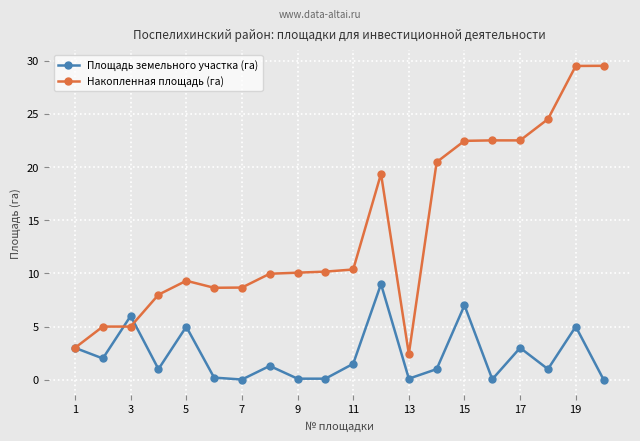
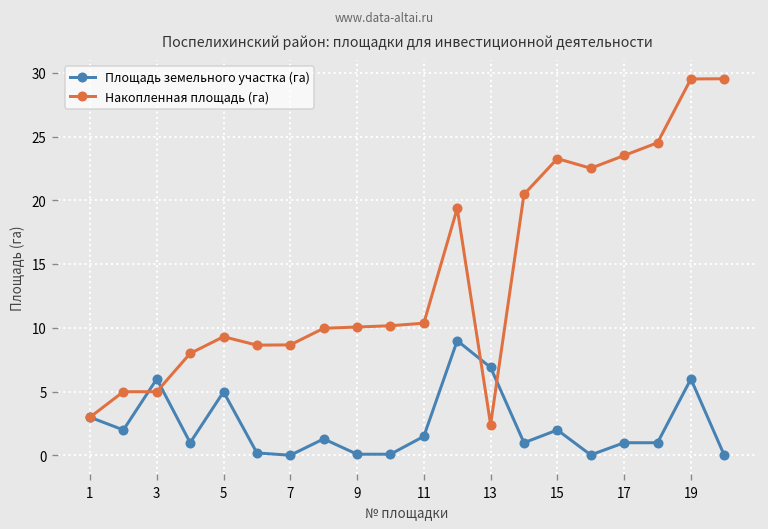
  {
    "Площадь земельного участка (га)": {
      "3": 6.0,
      "5": 5.0,
      "7": 0.0,
      "9": 0.1,
      "11": 1.5,
-     "13": 0.1,
-     "15": 7,
-     "17": 3,
-     "19": 5
+     "13": 6.9,
+     "15": 2,
+     "17": 1,
+     "19": 6
    },
    "Накопленная площадь (га)": {
      "3": 5.0,
      "5": 9.3,
      "7": 8.7,
      "9": 10.1,
      "11": 10.4,
      "13": 2.4,
-     "15": 22.5,
-     "17": 22.5,
+     "15": 23.3,
+     "17": 23.5,
      "19": 29.5
    }
  }
